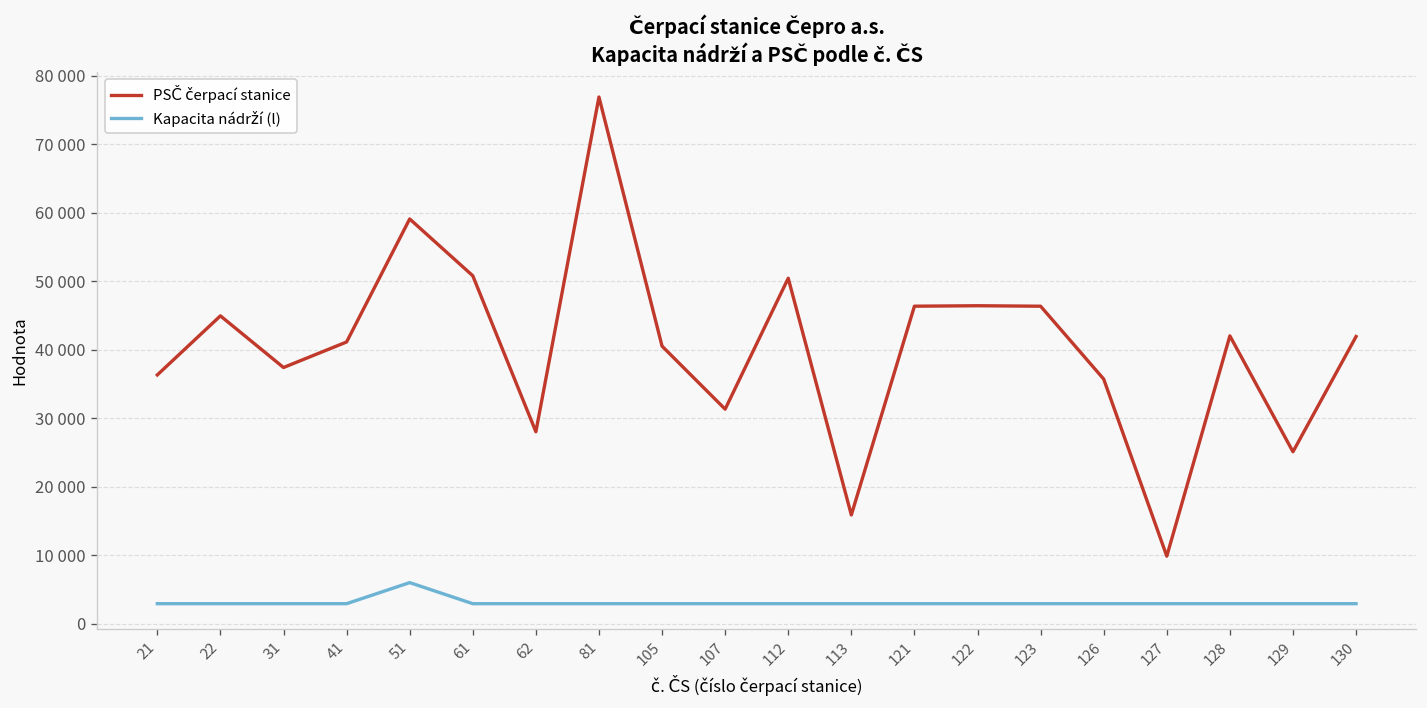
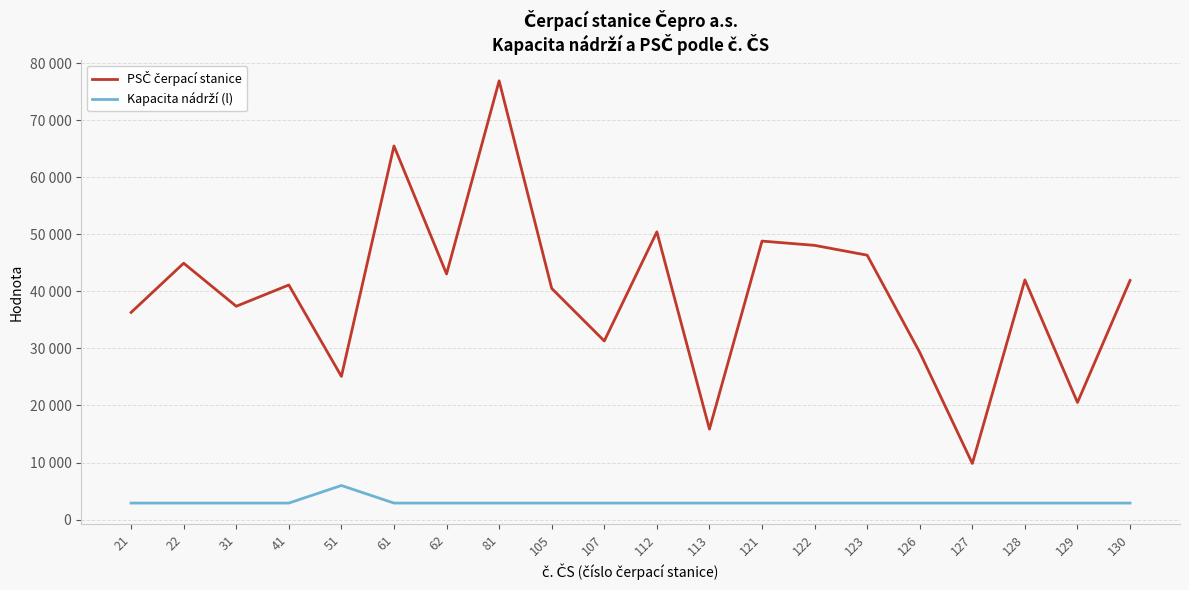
  {
    "PSČ čerpací stanice": {
      "21": 36000,
      "22": 45000,
      "31": 37000,
      "41": 41000,
-     "51": 59000,
-     "61": 51000,
-     "62": 28000,
+     "51": 25000,
+     "61": 65000,
+     "62": 43000,
      "81": 77000,
      "105": 41000,
      "107": 31000,
      "112": 50000,
      "113": 16000,
-     "121": 46000,
-     "122": 46000,
+     "121": 49000,
+     "122": 48000,
      "123": 46000,
-     "126": 36000,
+     "126": 29000,
      "127": 10000,
      "128": 42000,
-     "129": 25000,
+     "129": 21000,
      "130": 42000
    },
    "Kapacita nádrží (l)": {
      "21": 3000,
      "22": 3000,
      "31": 3000,
      "41": 3000,
      "51": 6000,
      "61": 3000,
      "62": 3000,
      "81": 3000,
      "105": 3000,
      "107": 3000,
      "112": 3000,
      "113": 3000,
      "121": 3000,
      "122": 3000,
      "123": 3000,
      "126": 3000,
      "127": 3000,
      "128": 3000,
      "129": 3000,
      "130": 3000
    }
  }
